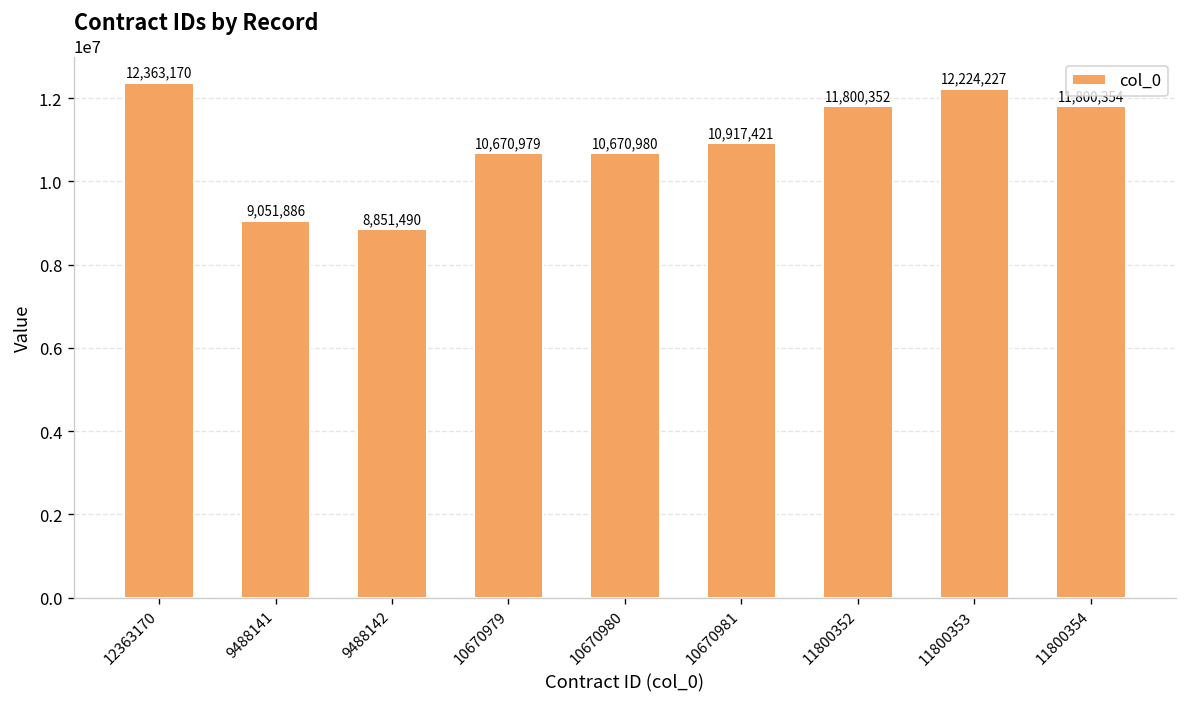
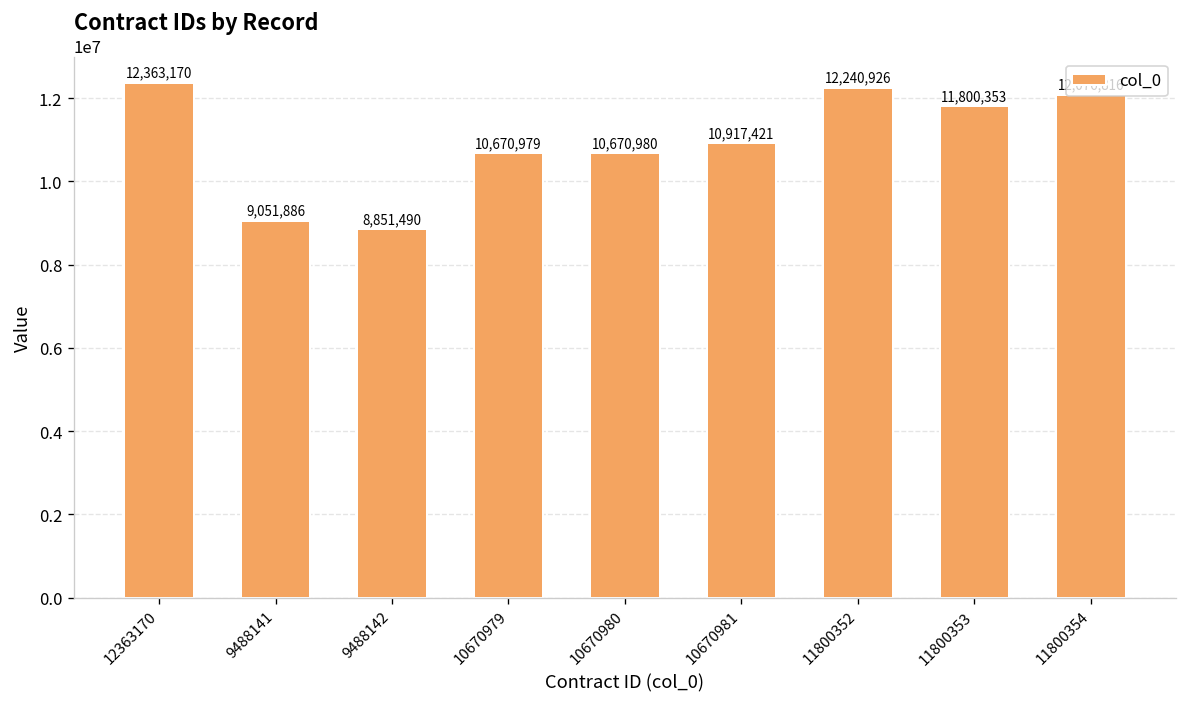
  {
    "12363170": "12,363,170",
    "9488141": "9,051,886",
    "9488142": "8,851,490",
    "10670979": "10,670,979",
    "10670980": "10,670,980",
    "10670981": "10,917,421",
-   "11800352": "11,800,352",
-   "11800353": "12,224,227",
-   "11800354": "11,800,354"
+   "11800352": "12,240,926",
+   "11800353": "11,800,353",
+   "11800354": "12,076,816"
  }
